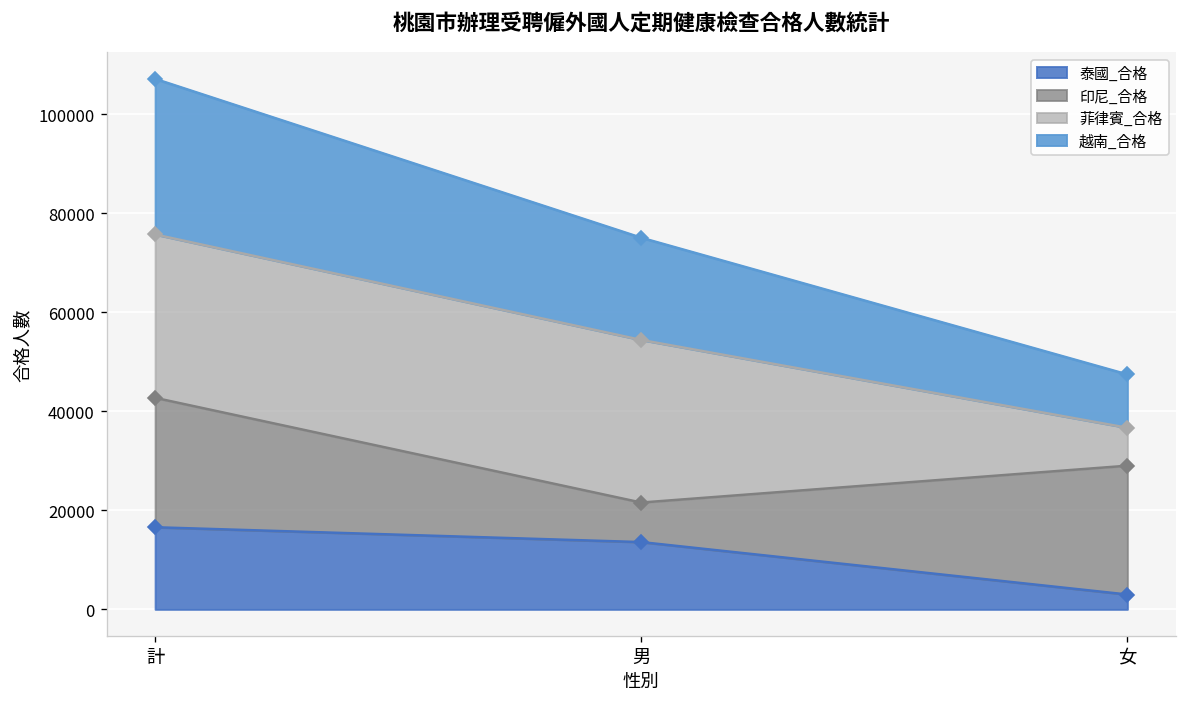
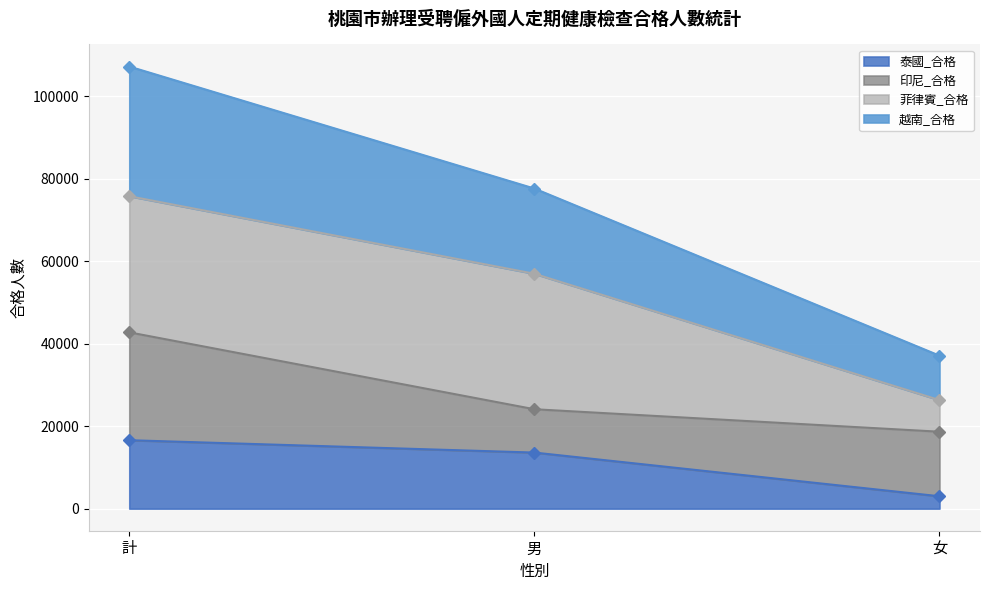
  {
    "印尼_合格": {
      "計": 26000,
-     "男": 8000,
-     "女": 26000
+     "男": 11000,
+     "女": 16000
    },
    "菲律賓_合格": {
      "計": 33000,
      "男": 33000,
      "女": 8000
    }
  }
